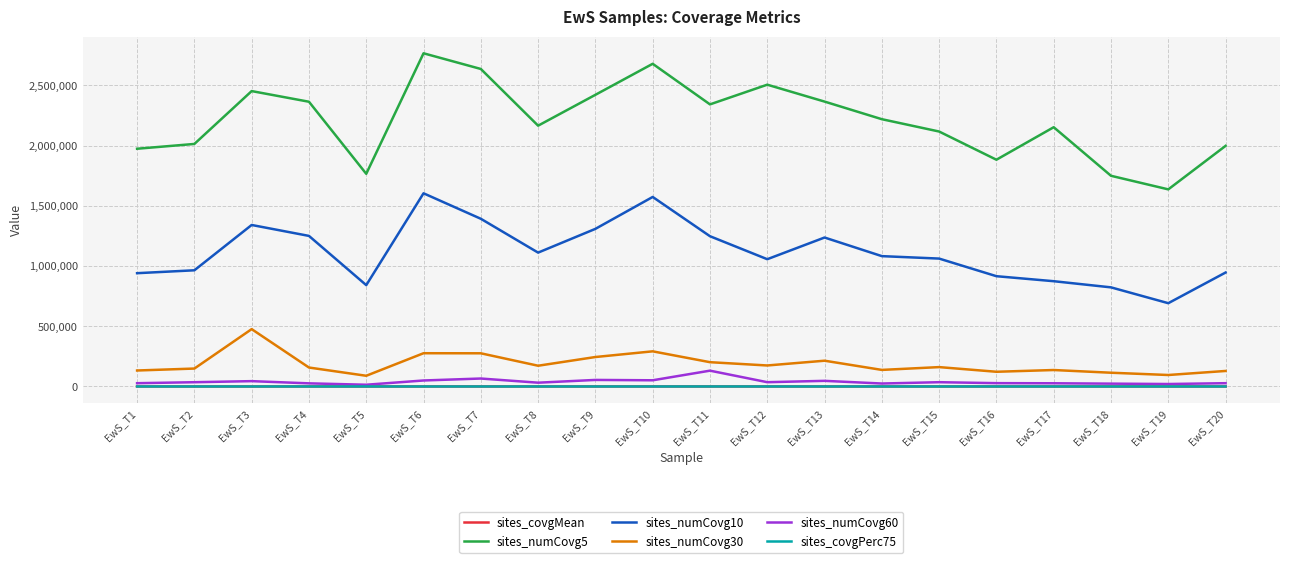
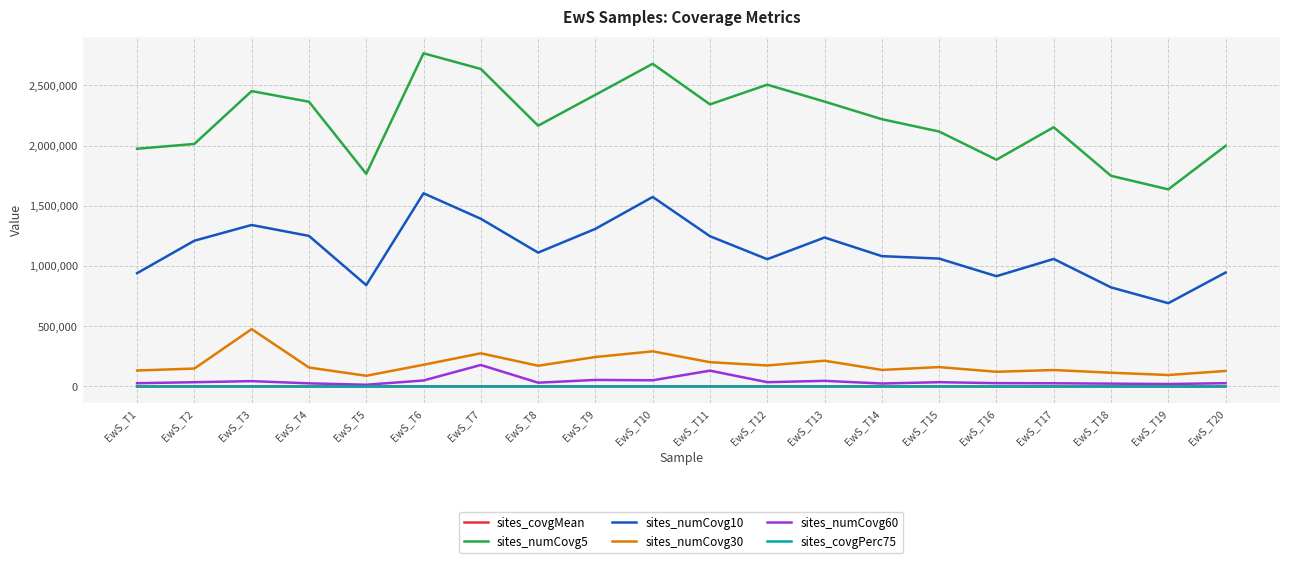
  {
    "sites_covgPerc75": {
      "EwS_T1": "0",
      "EwS_T2": "0",
      "EwS_T3": "0",
      "EwS_T4": "0",
      "EwS_T6": "0",
      "EwS_T7": "0",
      "EwS_T8": "0",
      "EwS_T9": "0",
      "EwS_T10": "0",
      "EwS_T11": "0",
      "EwS_T12": "0",
      "EwS_T13": "0",
      "EwS_T14": "0",
      "EwS_T15": "0",
      "EwS_T16": "0",
      "EwS_T17": "0",
      "EwS_T18": "0",
      "EwS_T20": "0"
    },
    "sites_numCovg5": {
      "EwS_T1": "1,970,000",
      "EwS_T2": "2,010,000",
      "EwS_T3": "2,450,000",
      "EwS_T4": "2,370,000",
      "EwS_T5": "1,770,000",
      "EwS_T6": "2,770,000",
      "EwS_T7": "2,640,000",
      "EwS_T8": "2,170,000",
      "EwS_T9": "2,420,000",
      "EwS_T10": "2,680,000",
      "EwS_T11": "2,340,000",
      "EwS_T12": "2,510,000",
      "EwS_T13": "2,370,000",
      "EwS_T14": "2,220,000",
      "EwS_T15": "2,120,000",
      "EwS_T16": "1,880,000",
      "EwS_T17": "2,150,000",
      "EwS_T18": "1,750,000",
      "EwS_T19": "1,640,000",
      "EwS_T20": "2,000,000"
    },
    "sites_numCovg10": {
      "EwS_T1": "940,000",
-     "EwS_T2": "970,000",
+     "EwS_T2": "1,210,000",
      "EwS_T3": "1,340,000",
      "EwS_T4": "1,250,000",
      "EwS_T5": "840,000",
      "EwS_T6": "1,600,000",
      "EwS_T7": "1,390,000",
      "EwS_T8": "1,110,000",
      "EwS_T9": "1,310,000",
      "EwS_T10": "1,570,000",
      "EwS_T11": "1,250,000",
      "EwS_T12": "1,060,000",
      "EwS_T13": "1,240,000",
      "EwS_T14": "1,080,000",
      "EwS_T15": "1,060,000",
      "EwS_T16": "920,000",
-     "EwS_T17": "870,000",
+     "EwS_T17": "1,060,000",
      "EwS_T18": "820,000",
      "EwS_T19": "690,000",
      "EwS_T20": "950,000"
    },
    "sites_numCovg30": {
      "EwS_T1": "130,000",
      "EwS_T2": "150,000",
      "EwS_T3": "480,000",
      "EwS_T4": "160,000",
      "EwS_T5": "90,000",
-     "EwS_T6": "280,000",
+     "EwS_T6": "180,000",
      "EwS_T7": "280,000",
      "EwS_T8": "170,000",
      "EwS_T9": "240,000",
      "EwS_T10": "290,000",
      "EwS_T11": "200,000",
      "EwS_T12": "170,000",
      "EwS_T13": "210,000",
      "EwS_T14": "140,000",
      "EwS_T15": "160,000",
      "EwS_T16": "120,000",
      "EwS_T17": "140,000",
      "EwS_T18": "110,000",
      "EwS_T19": "100,000",
      "EwS_T20": "130,000"
    },
    "sites_numCovg60": {
      "EwS_T1": "30,000",
      "EwS_T2": "40,000",
      "EwS_T3": "40,000",
      "EwS_T4": "30,000",
      "EwS_T6": "50,000",
-     "EwS_T7": "70,000",
+     "EwS_T7": "180,000",
      "EwS_T8": "30,000",
      "EwS_T9": "50,000",
      "EwS_T10": "50,000",
      "EwS_T11": "130,000",
      "EwS_T12": "40,000",
      "EwS_T13": "50,000",
      "EwS_T14": "20,000",
      "EwS_T15": "40,000",
      "EwS_T16": "30,000",
      "EwS_T17": "30,000",
      "EwS_T18": "20,000",
      "EwS_T20": "30,000"
    }
  }
